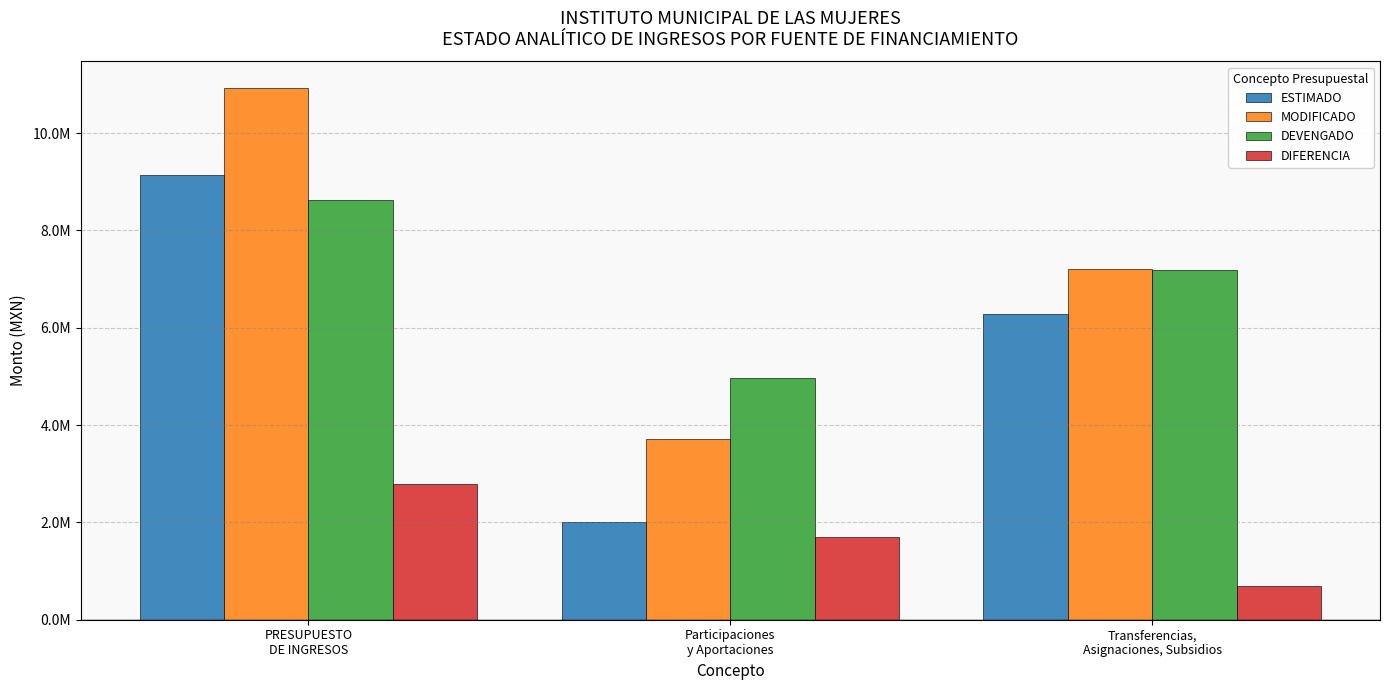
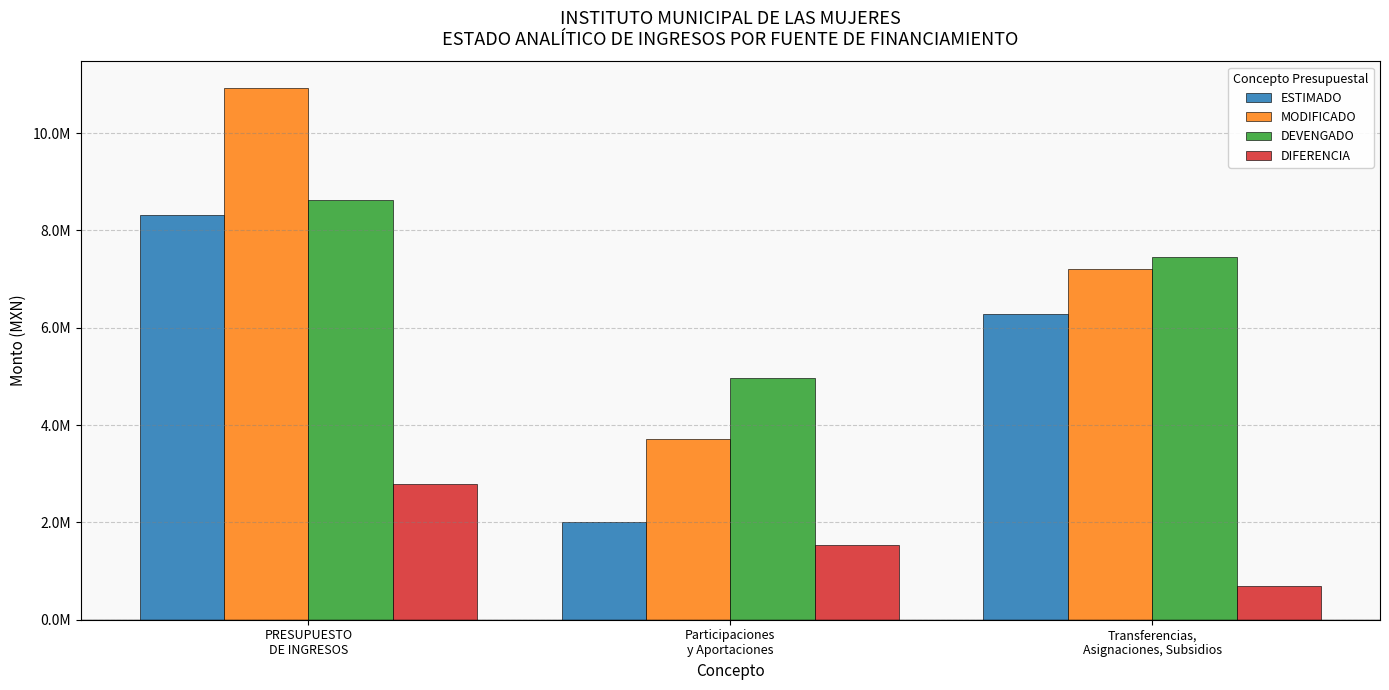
  {
    "ESTIMADO": {
-     "PRESUPUESTO DE INGRESOS": 9100000,
+     "PRESUPUESTO DE INGRESOS": 8300000,
      "Participaciones y Aportaciones": 2000000,
      "Transferencias, Asignaciones, Subsidios": 6300000
    },
    "MODIFICADO": {
      "PRESUPUESTO DE INGRESOS": 10900000,
      "Participaciones y Aportaciones": 3700000,
      "Transferencias, Asignaciones, Subsidios": 7200000
    },
    "DEVENGADO": {
      "PRESUPUESTO DE INGRESOS": 8600000,
      "Participaciones y Aportaciones": 5000000,
-     "Transferencias, Asignaciones, Subsidios": 7200000
+     "Transferencias, Asignaciones, Subsidios": 7400000
    },
    "DIFERENCIA": {
      "PRESUPUESTO DE INGRESOS": 2800000,
-     "Participaciones y Aportaciones": 1700000,
+     "Participaciones y Aportaciones": 1500000,
      "Transferencias, Asignaciones, Subsidios": 700000
    }
  }
